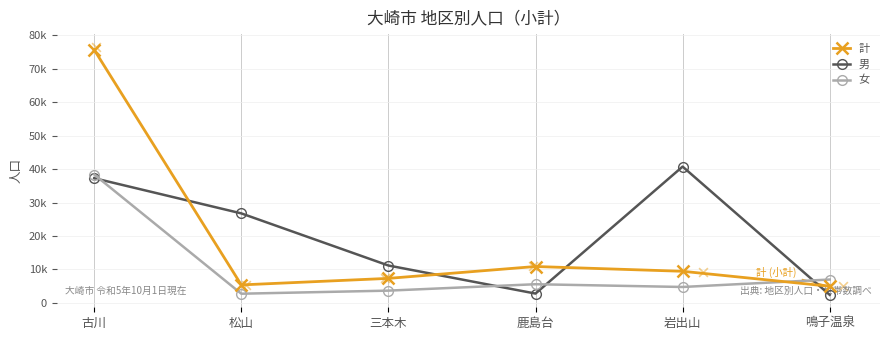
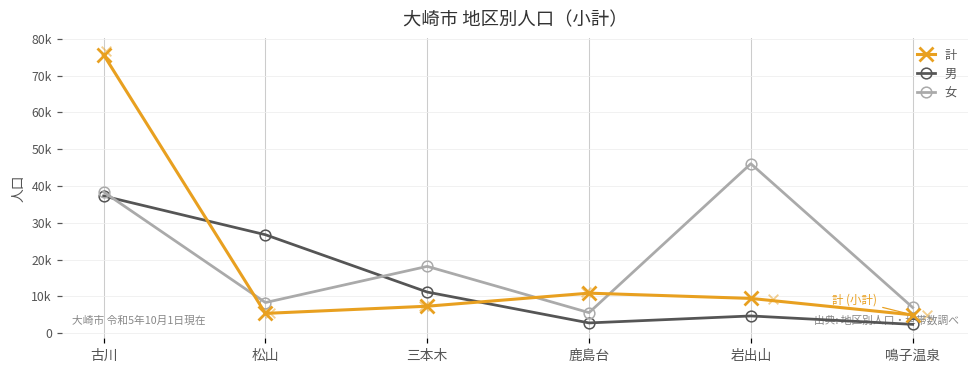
  {
    "男": {
      "古川": 37000,
      "松山": 27000,
      "三本木": 11000,
      "鹿島台": 3000,
-     "岩出山": 41000,
+     "岩出山": 5000,
      "鳴子温泉": 2000
    },
    "女": {
      "古川": 38000,
-     "松山": 3000,
-     "三本木": 4000,
+     "松山": 8000,
+     "三本木": 18000,
      "鹿島台": 6000,
-     "岩出山": 5000,
+     "岩出山": 46000,
      "鳴子温泉": 7000
    }
  }
